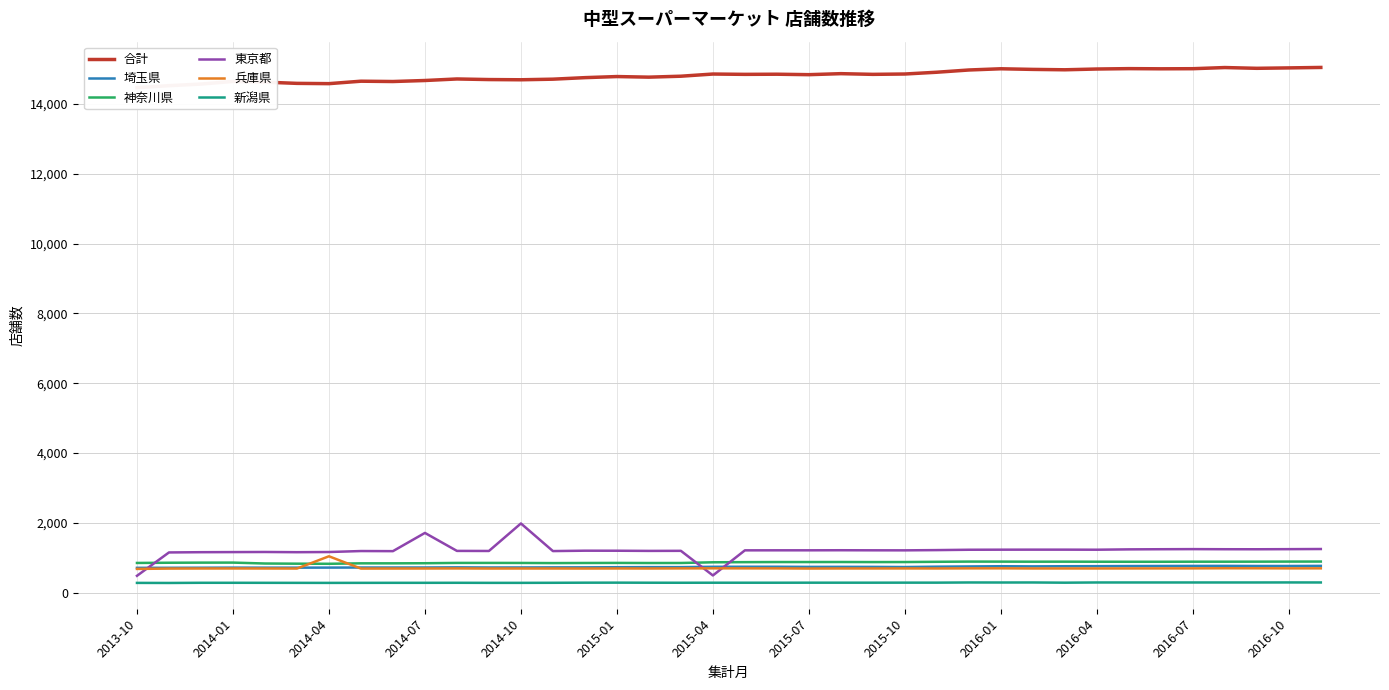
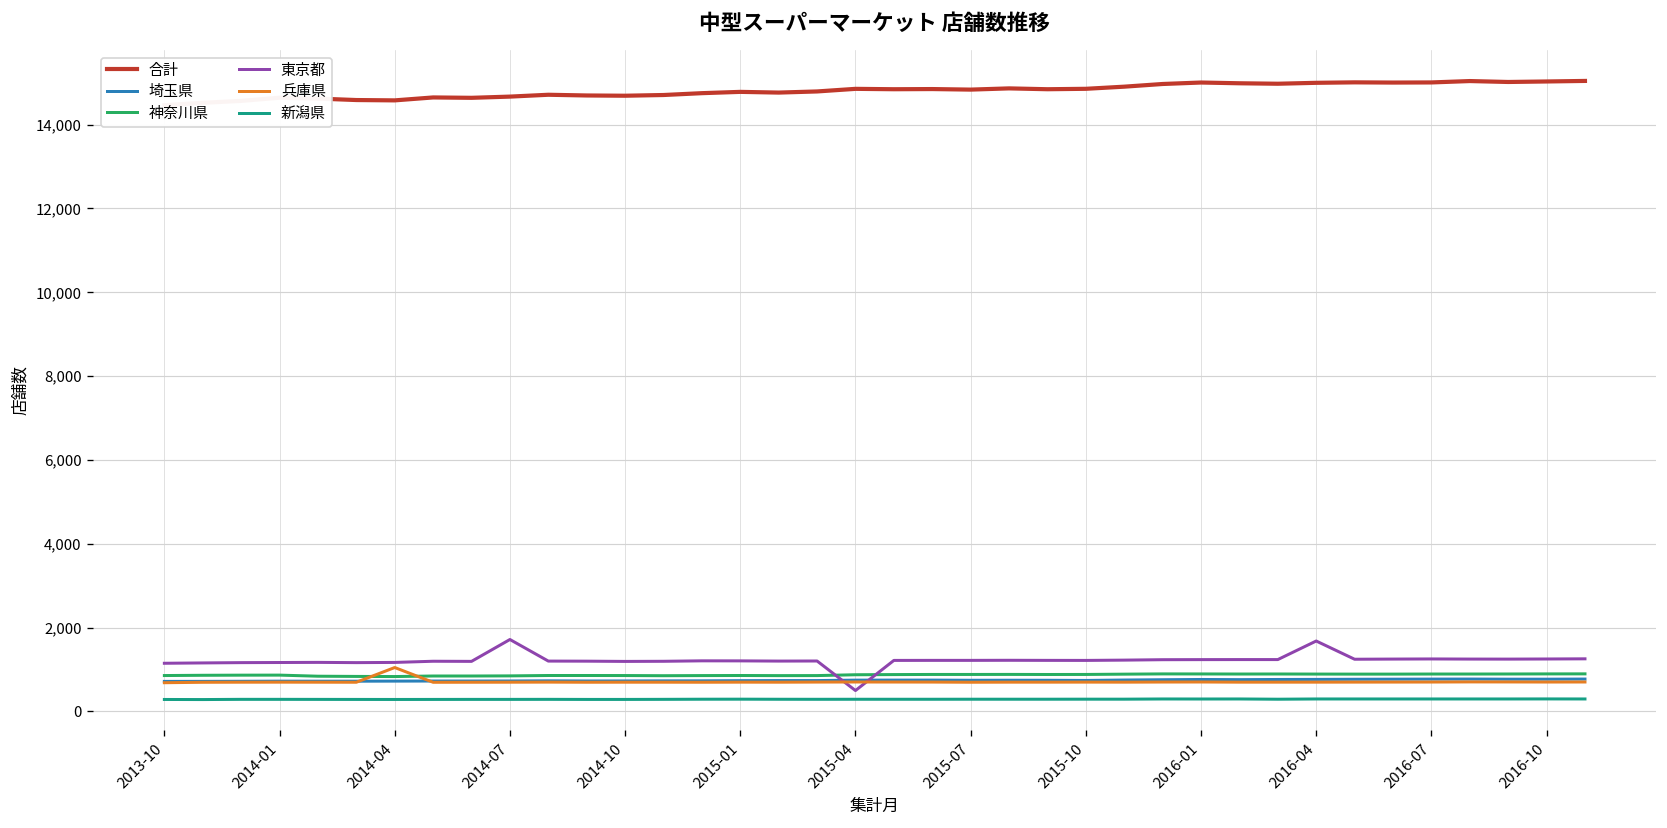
  {
    "合計": {
      "2014-04": "14,600",
      "2014-07": "14,700",
      "2014-10": "14,700",
      "2015-01": "14,800",
      "2015-04": "14,900",
      "2015-07": "14,800",
      "2015-10": "14,900",
      "2016-01": "15,000",
      "2016-04": "15,000",
      "2016-07": "15,000",
      "2016-10": "15,000"
    },
    "埼玉県": {
      "2014-04": "700"
    },
    "東京都": {
-     "2013-10": "500",
+     "2013-10": "1,100",
      "2014-01": "1,200",
      "2014-04": "1,200",
      "2014-07": "1,700",
-     "2014-10": "2,000",
+     "2014-10": "1,200",
      "2015-01": "1,200",
      "2015-04": "500",
      "2015-07": "1,200",
      "2015-10": "1,200",
      "2016-01": "1,200",
-     "2016-04": "1,200",
+     "2016-04": "1,700",
      "2016-07": "1,300",
      "2016-10": "1,300"
    },
    "兵庫県": {
      "2014-04": "1,000"
    }
  }
